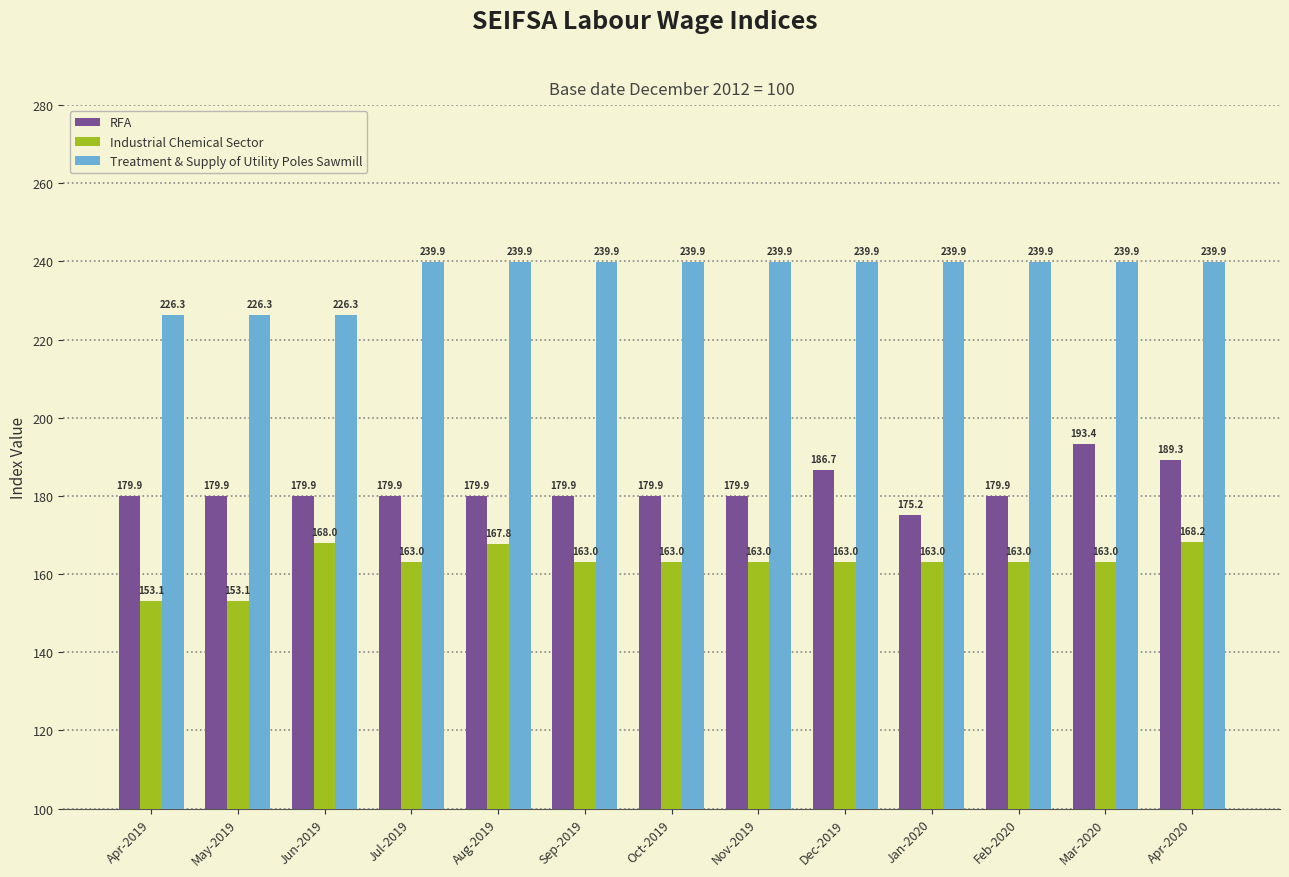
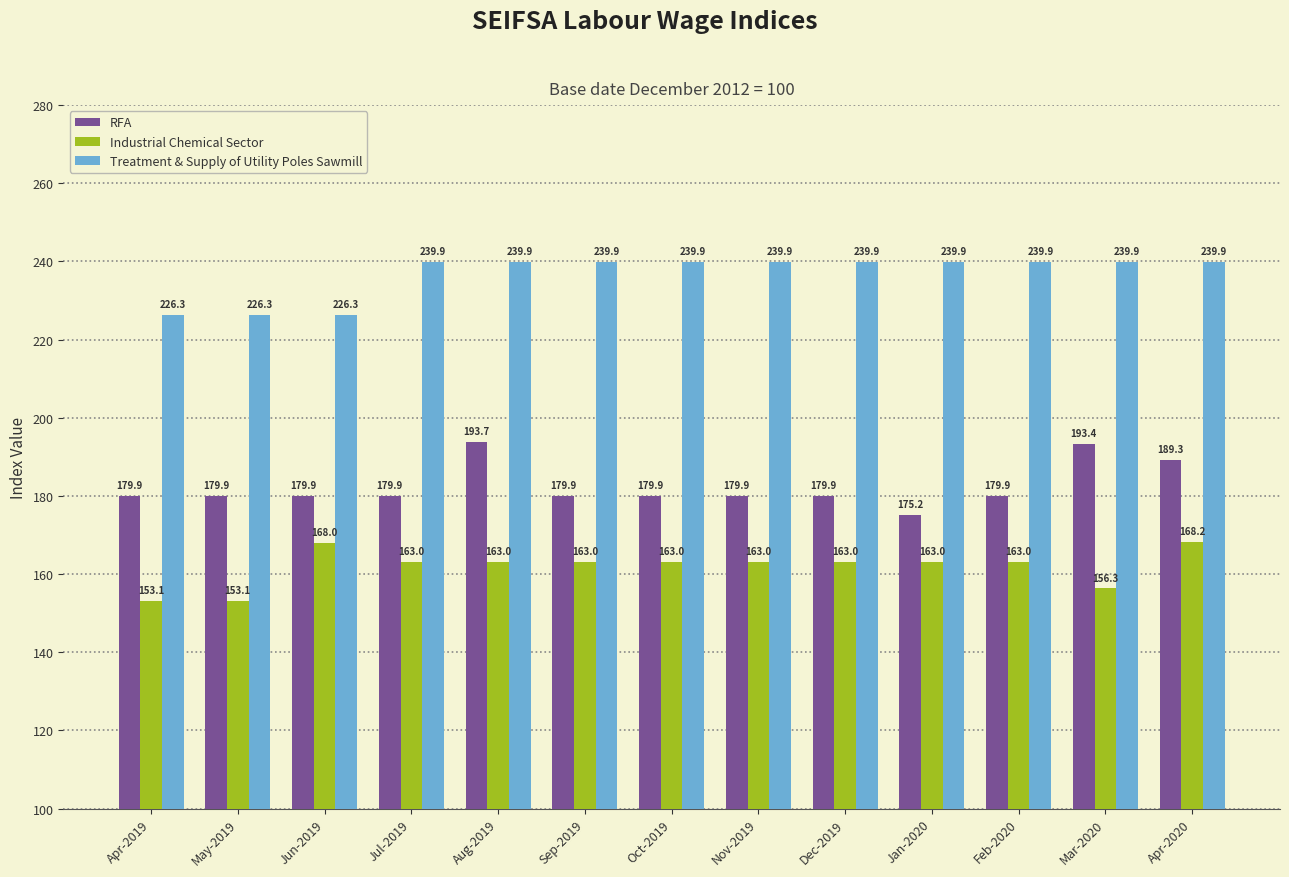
  {
    "RFA": {
      "Apr-2019": 179.9,
      "May-2019": 179.9,
      "Jun-2019": 179.9,
      "Jul-2019": 179.9,
-     "Aug-2019": 179.9,
+     "Aug-2019": 193.7,
      "Sep-2019": 179.9,
      "Oct-2019": 179.9,
      "Nov-2019": 179.9,
-     "Dec-2019": 186.7,
+     "Dec-2019": 179.9,
      "Jan-2020": 175.2,
      "Feb-2020": 179.9,
      "Mar-2020": 193.4,
      "Apr-2020": 189.3
    },
    "Industrial Chemical Sector": {
      "Apr-2019": 153.1,
      "May-2019": 153.1,
      "Jun-2019": 168.0,
      "Jul-2019": 163.0,
-     "Aug-2019": 167.8,
+     "Aug-2019": 163.0,
      "Sep-2019": 163.0,
      "Oct-2019": 163.0,
      "Nov-2019": 163.0,
      "Dec-2019": 163.0,
      "Jan-2020": 163.0,
      "Feb-2020": 163.0,
-     "Mar-2020": 163.0,
+     "Mar-2020": 156.3,
      "Apr-2020": 168.2
    },
    "Treatment & Supply of Utility Poles Sawmill": {
      "Apr-2019": 226.3,
      "May-2019": 226.3,
      "Jun-2019": 226.3,
      "Jul-2019": 239.9,
      "Aug-2019": 239.9,
      "Sep-2019": 239.9,
      "Oct-2019": 239.9,
      "Nov-2019": 239.9,
      "Dec-2019": 239.9,
      "Jan-2020": 239.9,
      "Feb-2020": 239.9,
      "Mar-2020": 239.9,
      "Apr-2020": 239.9
    }
  }
